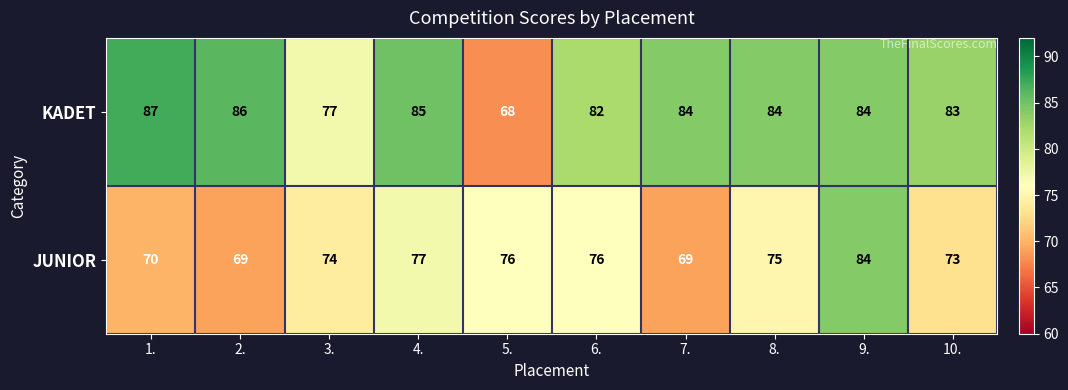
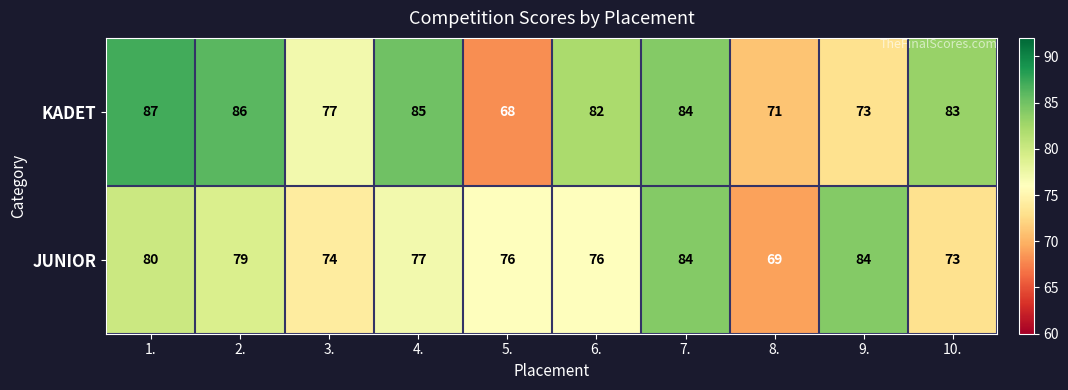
  {
    "KADET": {
      "1.": 87,
      "2.": 86,
      "3.": 77,
      "4.": 85,
      "5.": 68,
      "6.": 82,
      "7.": 84,
-     "8.": 84,
-     "9.": 84
+     "8.": 71,
+     "9.": 73
    },
    "JUNIOR": {
-     "1.": 70,
-     "2.": 69,
+     "1.": 80,
+     "2.": 79,
      "3.": 74,
      "4.": 77,
      "5.": 76,
      "6.": 76,
-     "7.": 69,
-     "8.": 75,
+     "7.": 84,
+     "8.": 69,
      "9.": 84,
      "10.": 73
    }
  }
